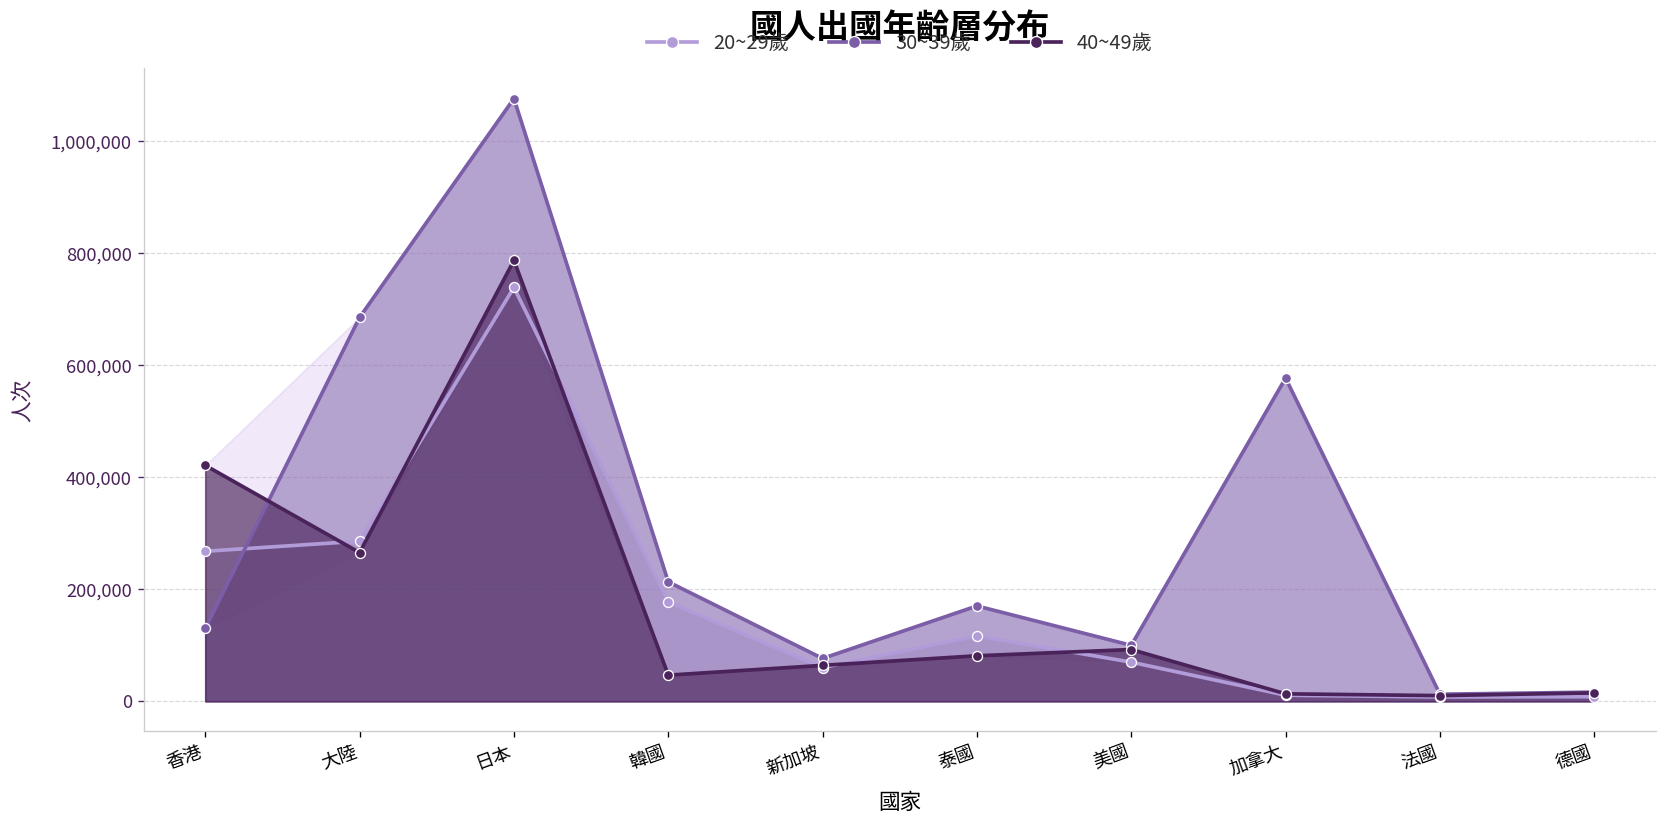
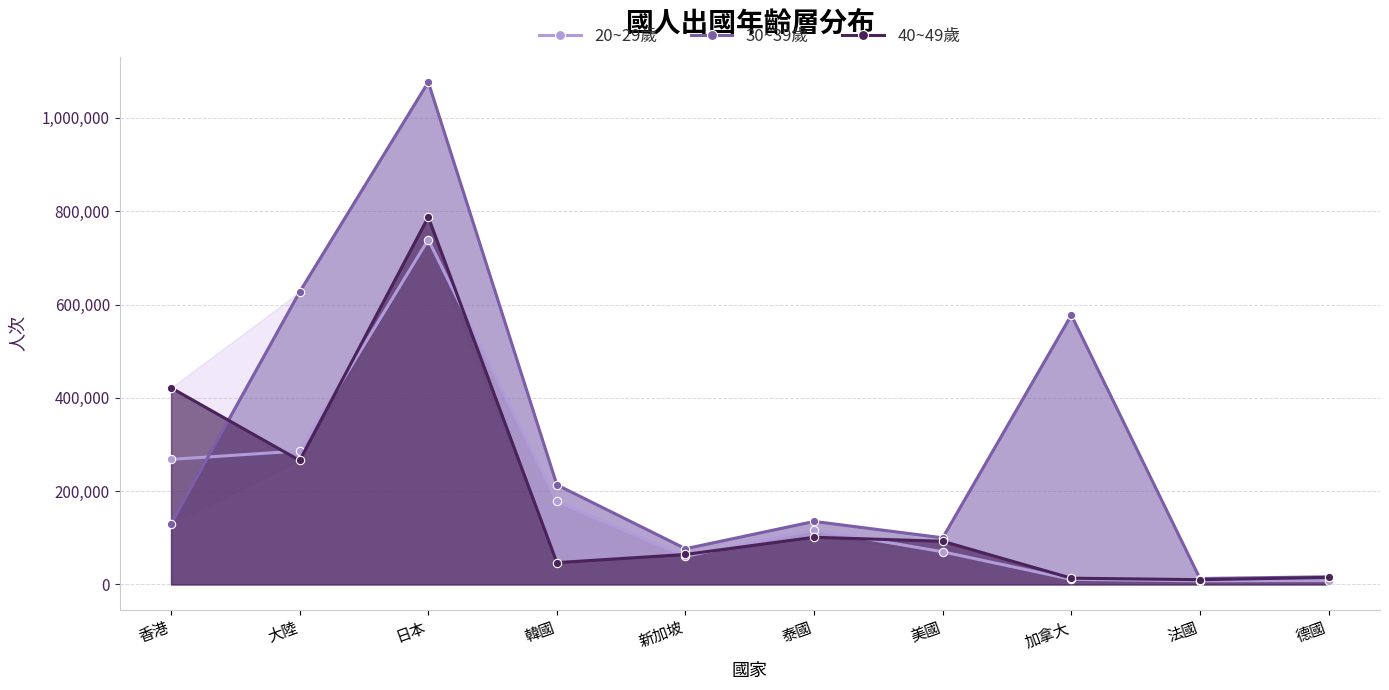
  {
    "30~39歲": {
      "香港": "130,000",
-     "大陸": "690,000",
-     "泰國": "170,000"
+     "大陸": "630,000",
+     "泰國": "140,000"
    },
    "40~49歲": {
      "大陸": "270,000",
      "日本": "790,000",
      "韓國": "50,000",
-     "泰國": "80,000",
+     "泰國": "100,000",
      "美國": "90,000"
    }
  }
